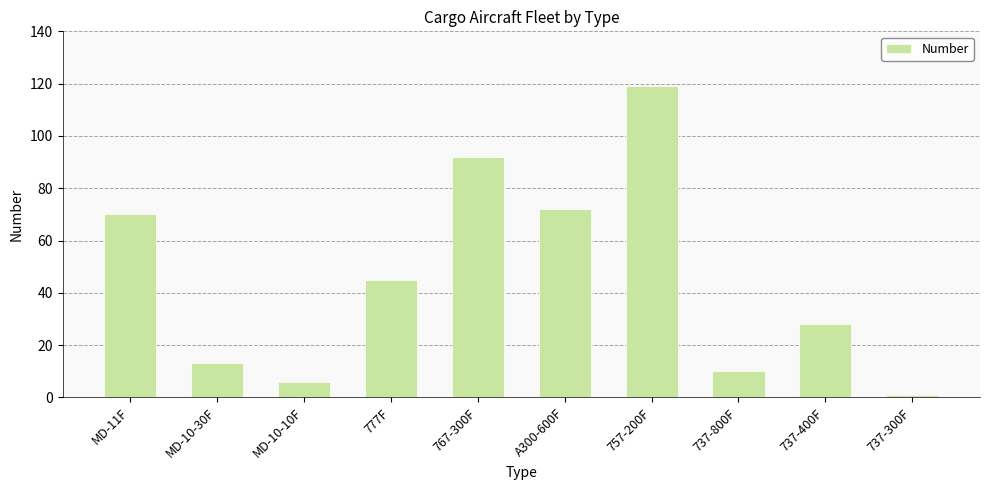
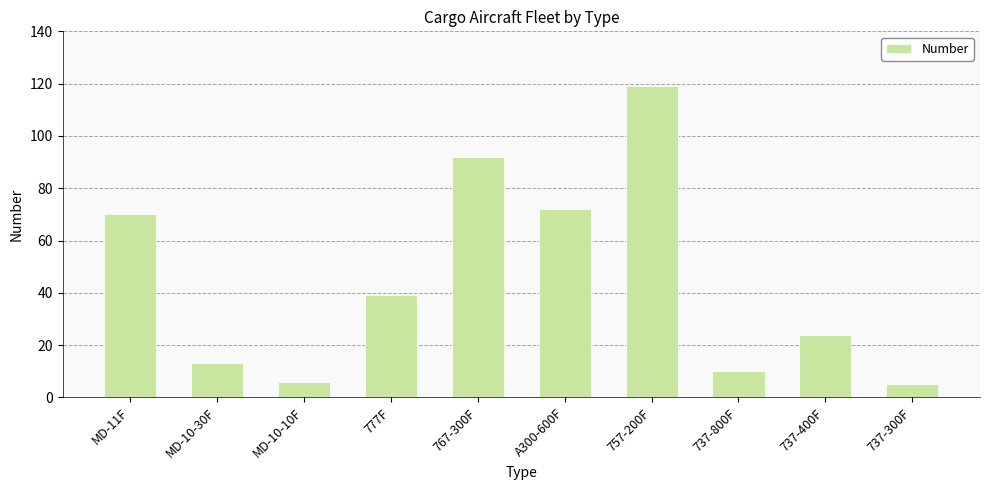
  {
    "MD-11F": 70,
    "MD-10-30F": 13,
    "MD-10-10F": 6,
-   "777F": 45,
+   "777F": 39,
    "767-300F": 92,
    "A300-600F": 72,
    "757-200F": 119,
    "737-800F": 10,
-   "737-400F": 28,
-   "737-300F": 1
+   "737-400F": 24,
+   "737-300F": 5
  }
